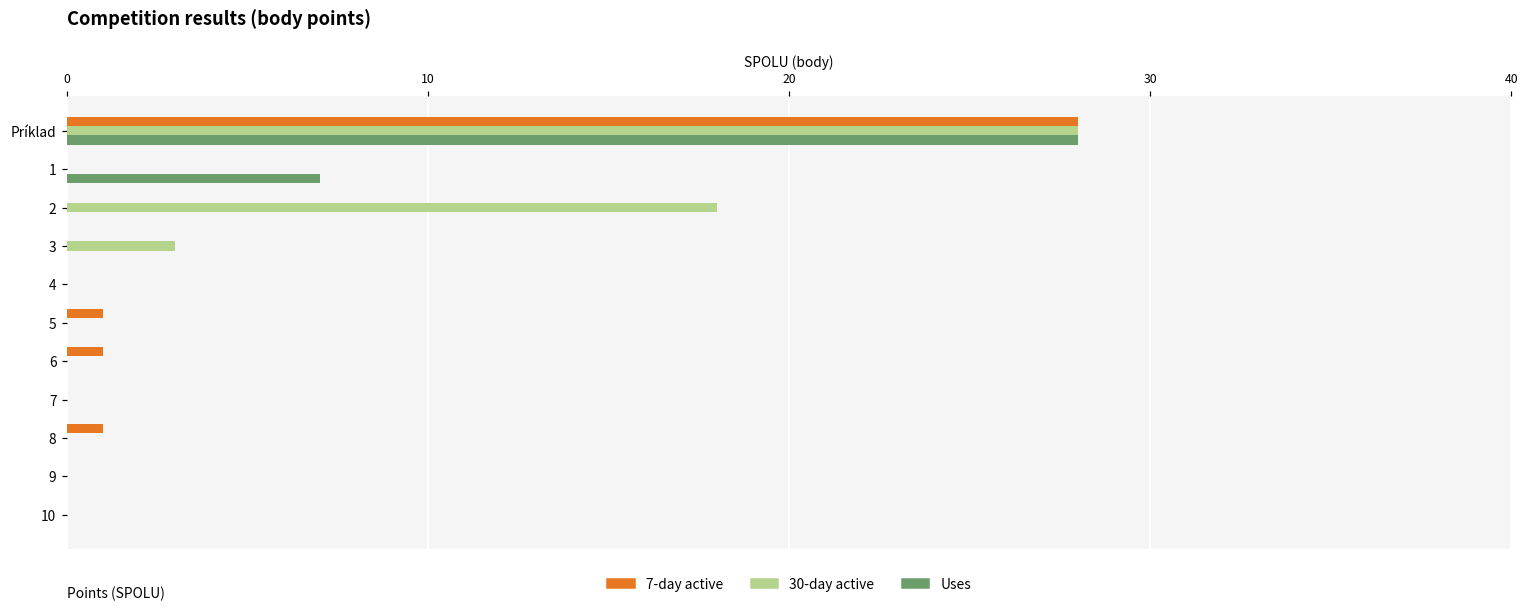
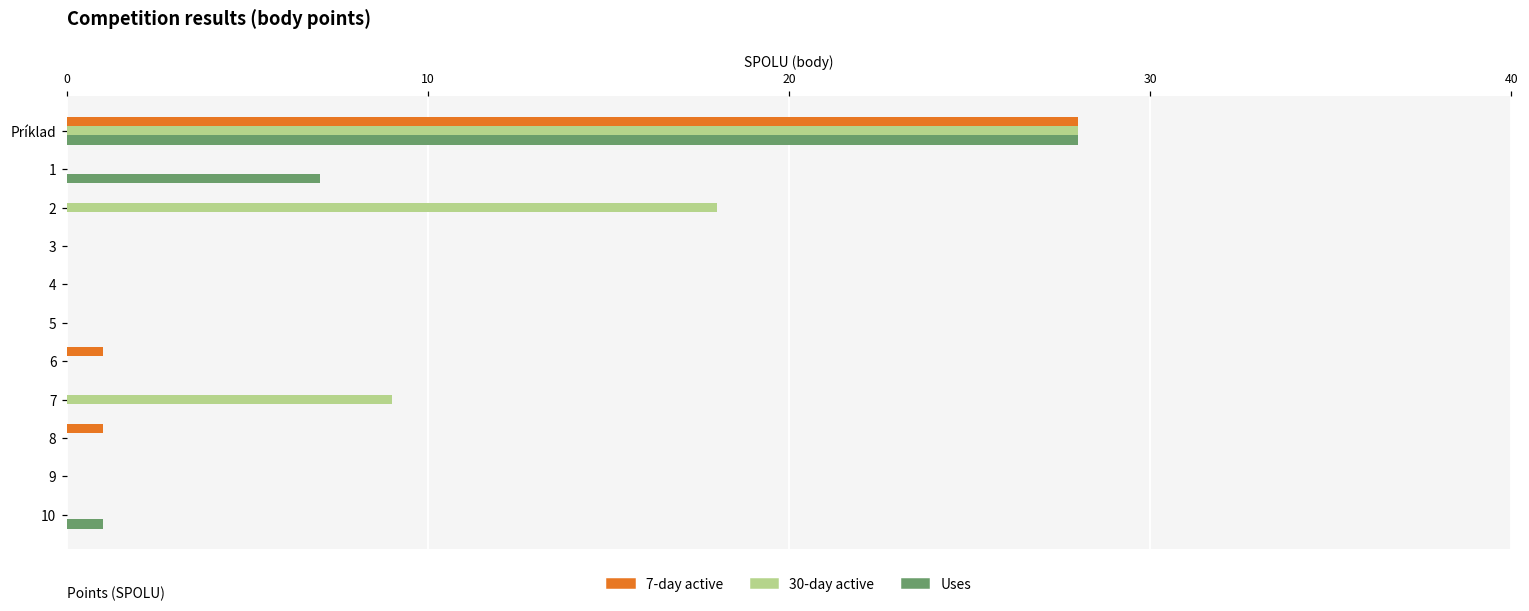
  {
    "7-day active": {
      "Príklad": 28,
      "1": 0,
      "2": 0,
      "3": 0,
      "4": 0,
-     "5": 1,
+     "5": 0,
      "6": 1,
      "7": 0,
      "8": 1,
      "9": 0,
      "10": 0
    },
    "30-day active": {
      "Príklad": 28,
      "1": 0,
      "2": 18,
-     "3": 3,
+     "3": 0,
      "4": 0,
      "5": 0,
      "6": 0,
-     "7": 0,
+     "7": 9,
      "8": 0,
      "9": 0,
      "10": 0
    },
    "Uses": {
      "Príklad": 28,
      "1": 7,
      "2": 0,
      "3": 0,
      "4": 0,
      "5": 0,
      "6": 0,
      "7": 0,
      "8": 0,
      "9": 0,
-     "10": 0
+     "10": 1
    }
  }
